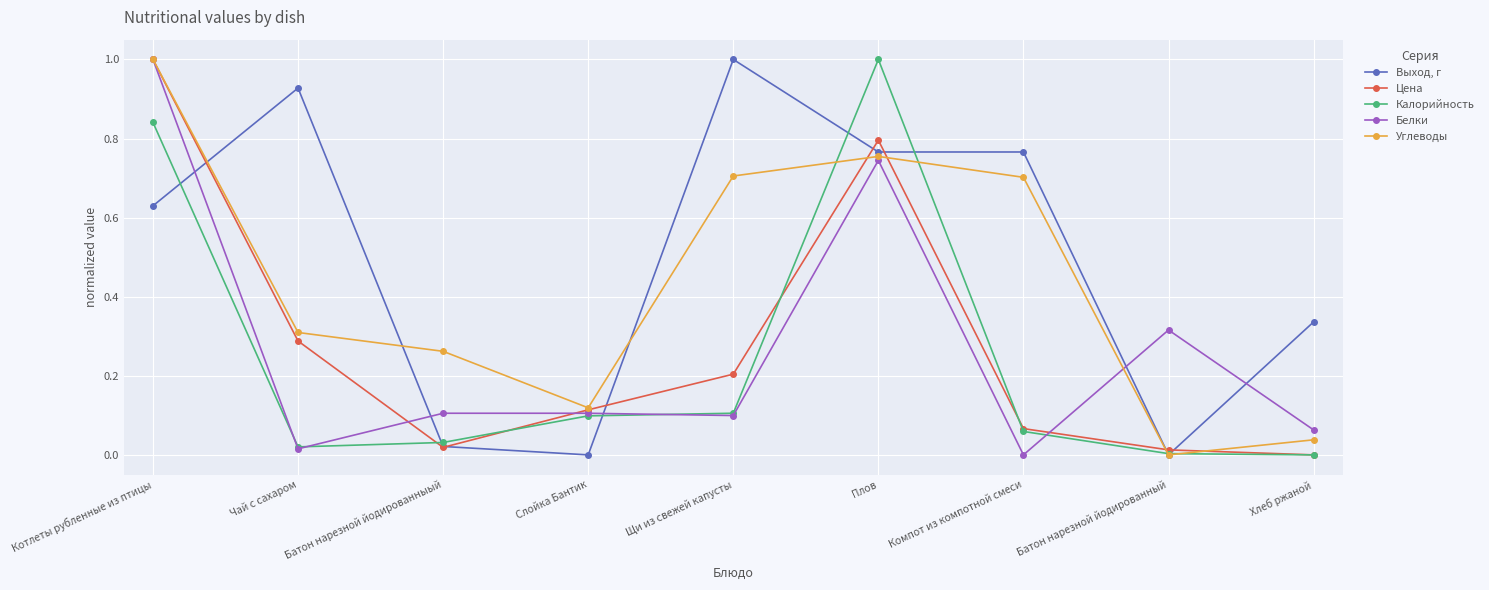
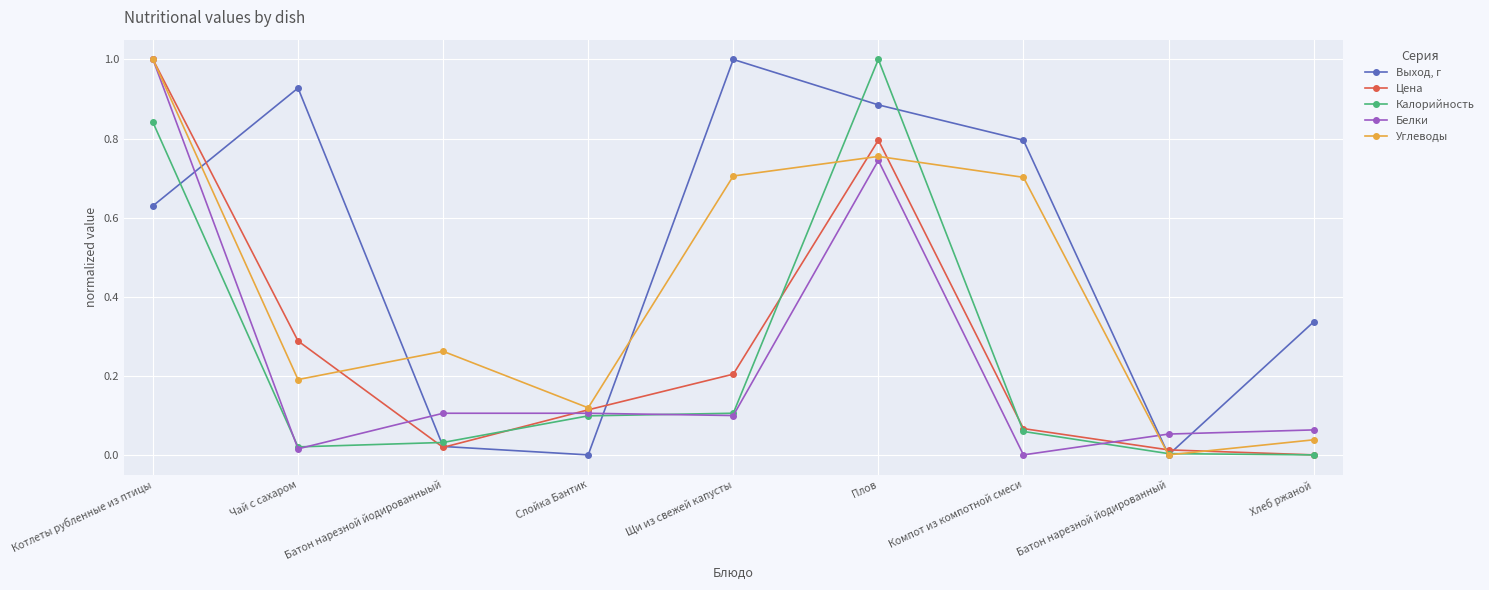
  {
    "Выход, г": {
      "Котлеты рубленные из птицы": 0.63,
      "Чай с сахаром": 0.93,
      "Слойка Бантик": 0.00,
      "Щи из свежей капусты": 1.00,
-     "Плов": 0.77,
-     "Компот из компотной смеси": 0.77,
+     "Плов": 0.89,
+     "Компот из компотной смеси": 0.80,
      "Хлеб ржаной": 0.34
    },
    "Цена": {
      "Чай с сахаром": 0.29,
      "Щи из свежей капусты": 0.20,
      "Плов": 0.80,
      "Компот из компотной смеси": 0.07,
      "Батон нарезной йодированный": 0.01
    },
    "Калорийность": {
      "Котлеты рубленные из птицы": 0.84,
      "Батон нарезной йодированныый": 0.03,
      "Слойка Бантик": 0.10,
      "Плов": 1.00,
      "Компот из компотной смеси": 0.06
    },
    "Белки": {
      "Батон нарезной йодированныый": 0.11,
      "Слойка Бантик": 0.11,
      "Плов": 0.74,
      "Компот из компотной смеси": 0.00,
-     "Батон нарезной йодированный": 0.32,
+     "Батон нарезной йодированный": 0.05,
      "Хлеб ржаной": 0.06
    },
    "Углеводы": {
-     "Чай с сахаром": 0.31,
+     "Чай с сахаром": 0.19,
      "Батон нарезной йодированныый": 0.26,
      "Щи из свежей капусты": 0.71,
      "Плов": 0.75,
      "Компот из компотной смеси": 0.70,
      "Хлеб ржаной": 0.04
    }
  }
